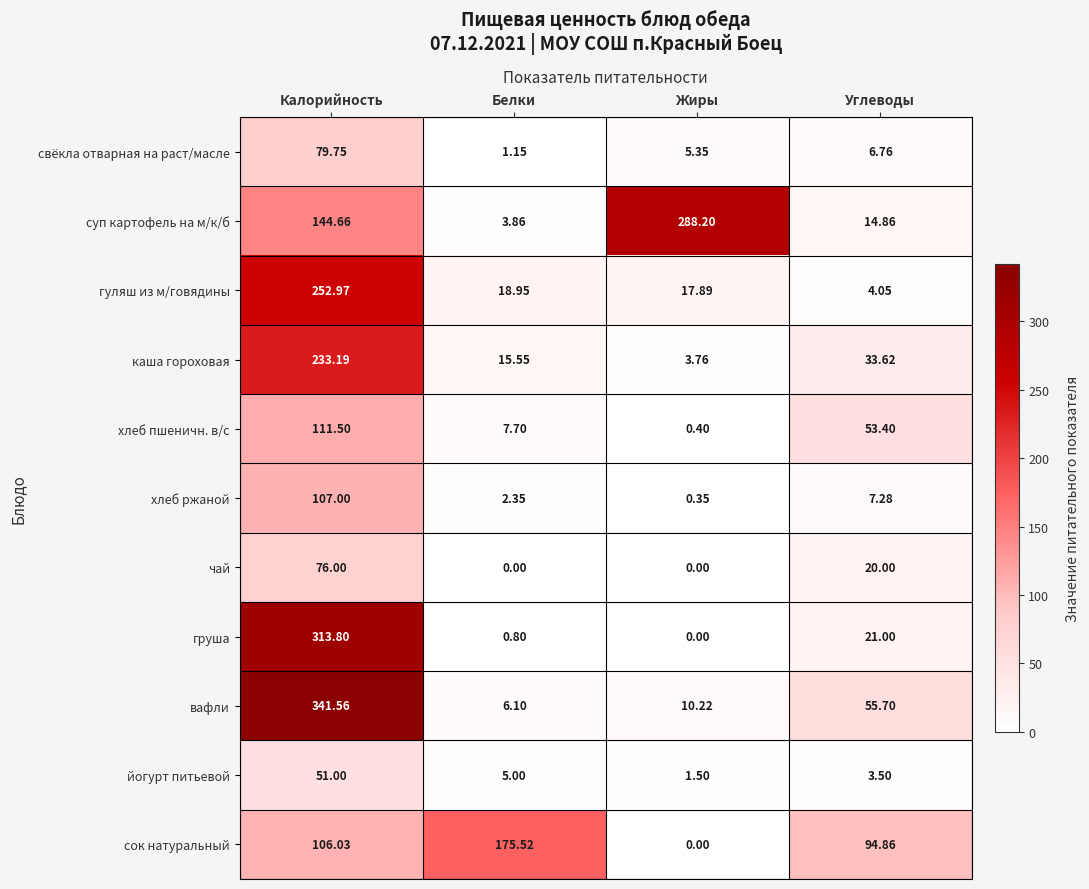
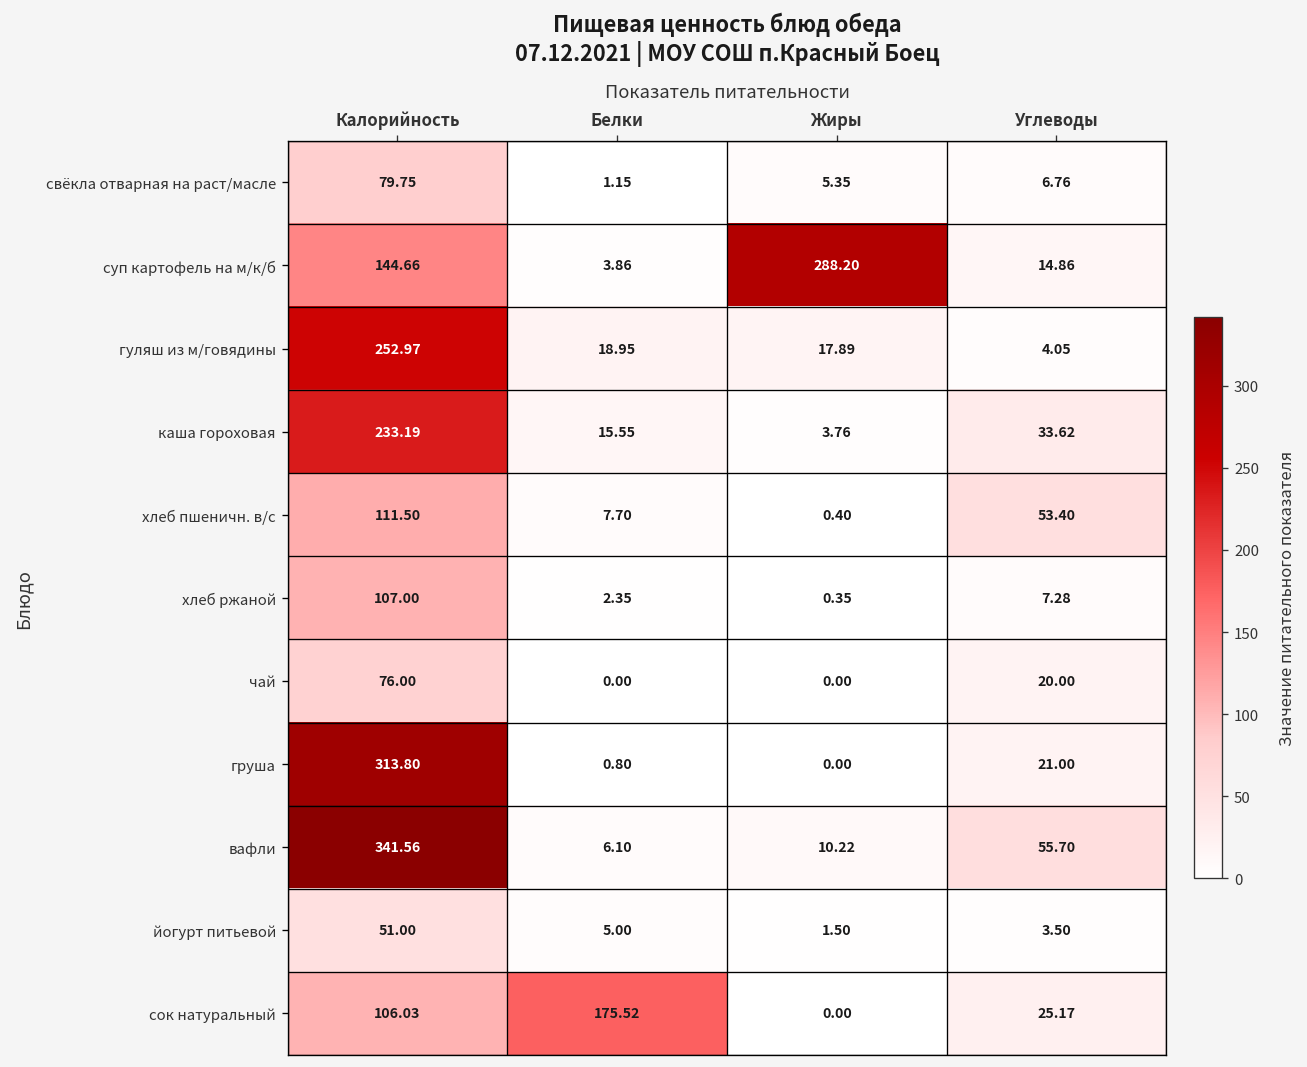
  {
    "свёкла отварная на раст/масле": {
      "Калорийность": 79.75,
      "Белки": 1.15,
      "Жиры": 5.35,
      "Углеводы": 6.76
    },
    "суп картофель на м/к/б": {
      "Калорийность": 144.66,
      "Белки": 3.86,
      "Жиры": 288.20,
      "Углеводы": 14.86
    },
    "гуляш из м/говядины": {
      "Калорийность": 252.97,
      "Белки": 18.95,
      "Жиры": 17.89,
      "Углеводы": 4.05
    },
    "каша гороховая": {
      "Калорийность": 233.19,
      "Белки": 15.55,
      "Жиры": 3.76,
      "Углеводы": 33.62
    },
    "хлеб пшеничн. в/с": {
      "Калорийность": 111.50,
      "Белки": 7.70,
      "Жиры": 0.40,
      "Углеводы": 53.40
    },
    "хлеб ржаной": {
      "Калорийность": 107.00,
      "Белки": 2.35,
      "Жиры": 0.35,
      "Углеводы": 7.28
    },
    "чай": {
      "Калорийность": 76.00,
      "Белки": 0.00,
      "Жиры": 0.00,
      "Углеводы": 20.00
    },
    "груша": {
      "Калорийность": 313.80,
      "Белки": 0.80,
      "Жиры": 0.00,
      "Углеводы": 21.00
    },
    "вафли": {
      "Калорийность": 341.56,
      "Белки": 6.10,
      "Жиры": 10.22,
      "Углеводы": 55.70
    },
    "йогурт питьевой": {
      "Калорийность": 51.00,
      "Белки": 5.00,
      "Жиры": 1.50,
      "Углеводы": 3.50
    },
    "сок натуральный": {
      "Калорийность": 106.03,
      "Белки": 175.52,
      "Жиры": 0.00,
-     "Углеводы": 94.86
+     "Углеводы": 25.17
    }
  }
